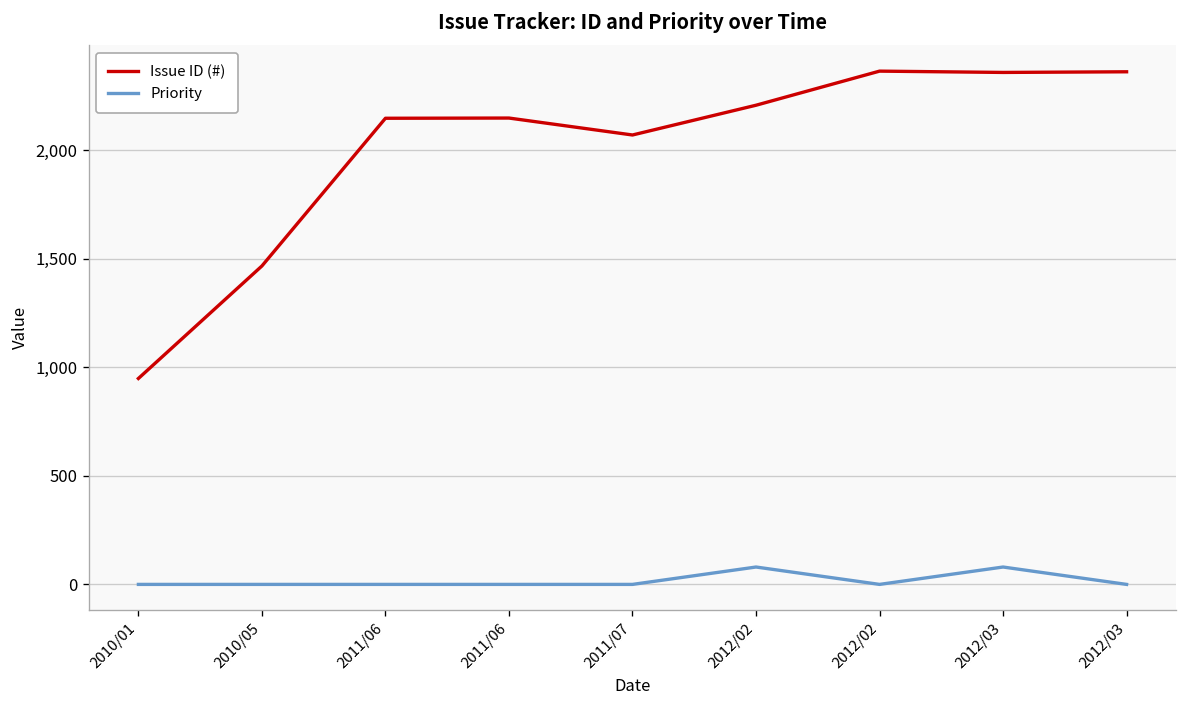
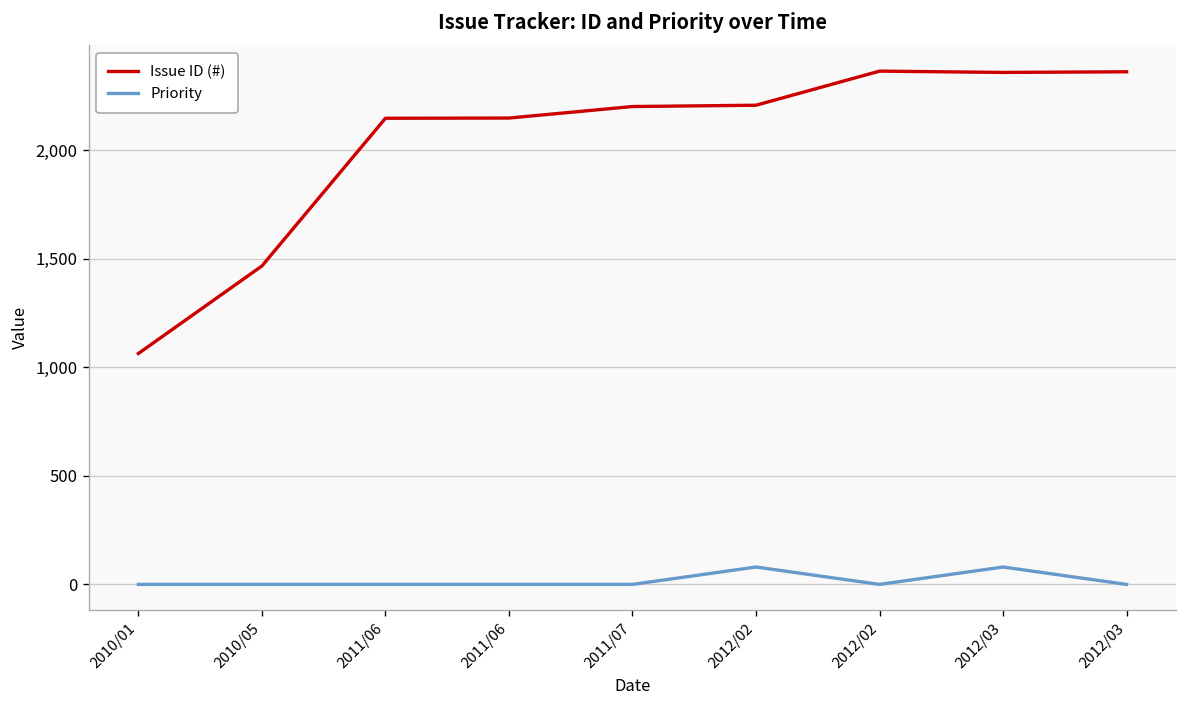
  {
    "Issue ID (#)": {
-     "2010/01": "950",
+     "2010/01": "1,060",
      "2010/05": "1,470",
-     "2011/07": "2,070"
+     "2011/07": "2,200"
    },
    "Priority": {
      "2010/01": "0",
      "2010/05": "0",
      "2011/07": "0"
    }
  }
